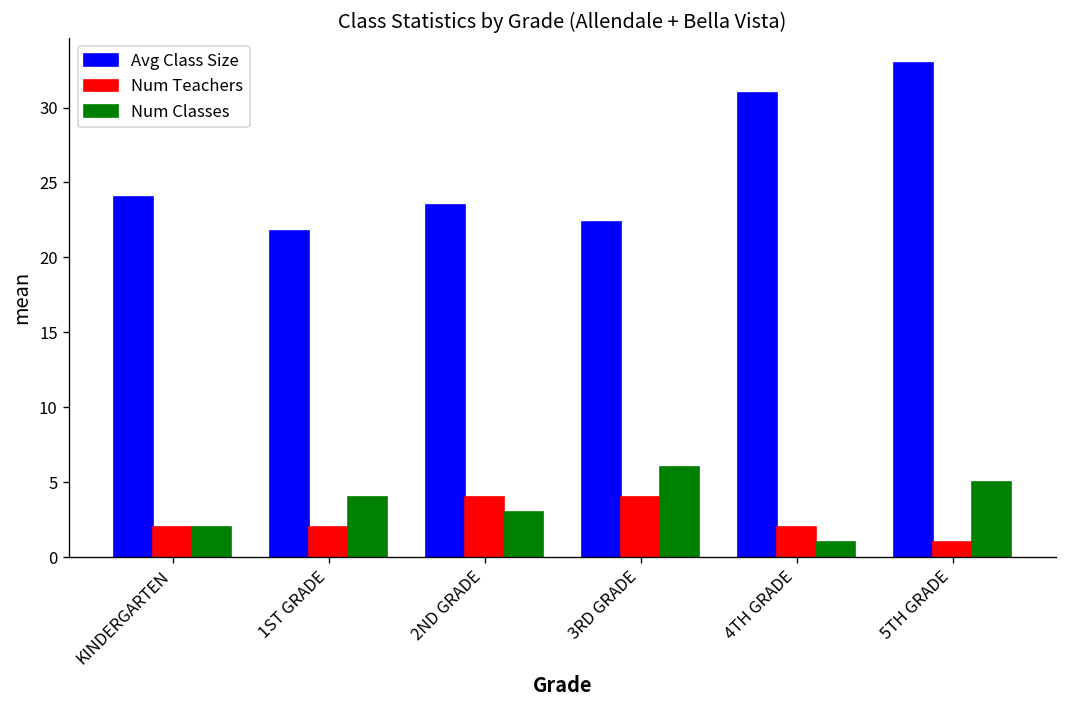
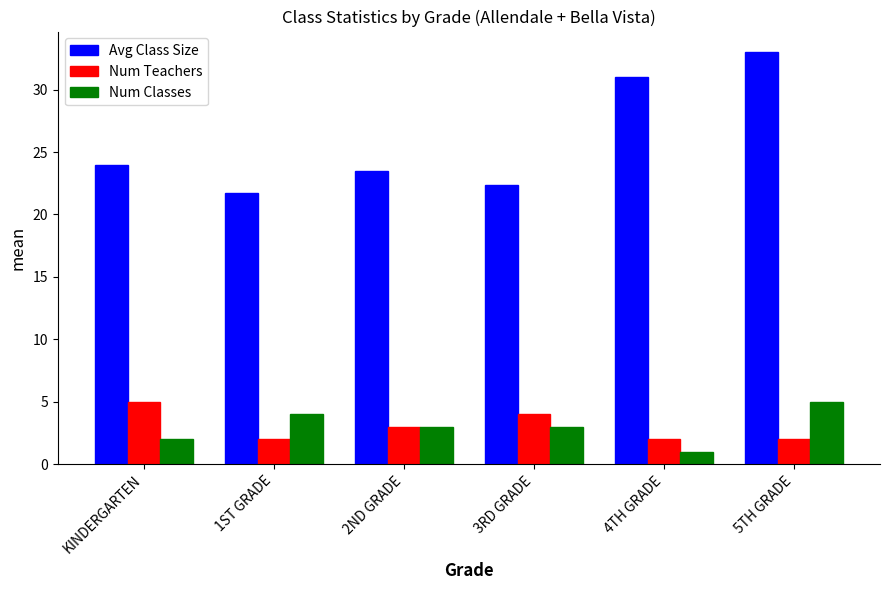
  {
    "Avg Class Size": {
      "KINDERGARTEN": 24,
      "1ST GRADE": 21.8,
      "2ND GRADE": 23.5,
      "3RD GRADE": 22.3,
      "4TH GRADE": 31,
      "5TH GRADE": 33
    },
    "Num Teachers": {
-     "KINDERGARTEN": 2,
+     "KINDERGARTEN": 5,
      "1ST GRADE": 2,
-     "2ND GRADE": 4,
+     "2ND GRADE": 3,
      "3RD GRADE": 4,
      "4TH GRADE": 2,
-     "5TH GRADE": 1
+     "5TH GRADE": 2
    },
    "Num Classes": {
      "KINDERGARTEN": 2,
      "1ST GRADE": 4,
      "2ND GRADE": 3,
-     "3RD GRADE": 6,
+     "3RD GRADE": 3,
      "4TH GRADE": 1,
      "5TH GRADE": 5
    }
  }
